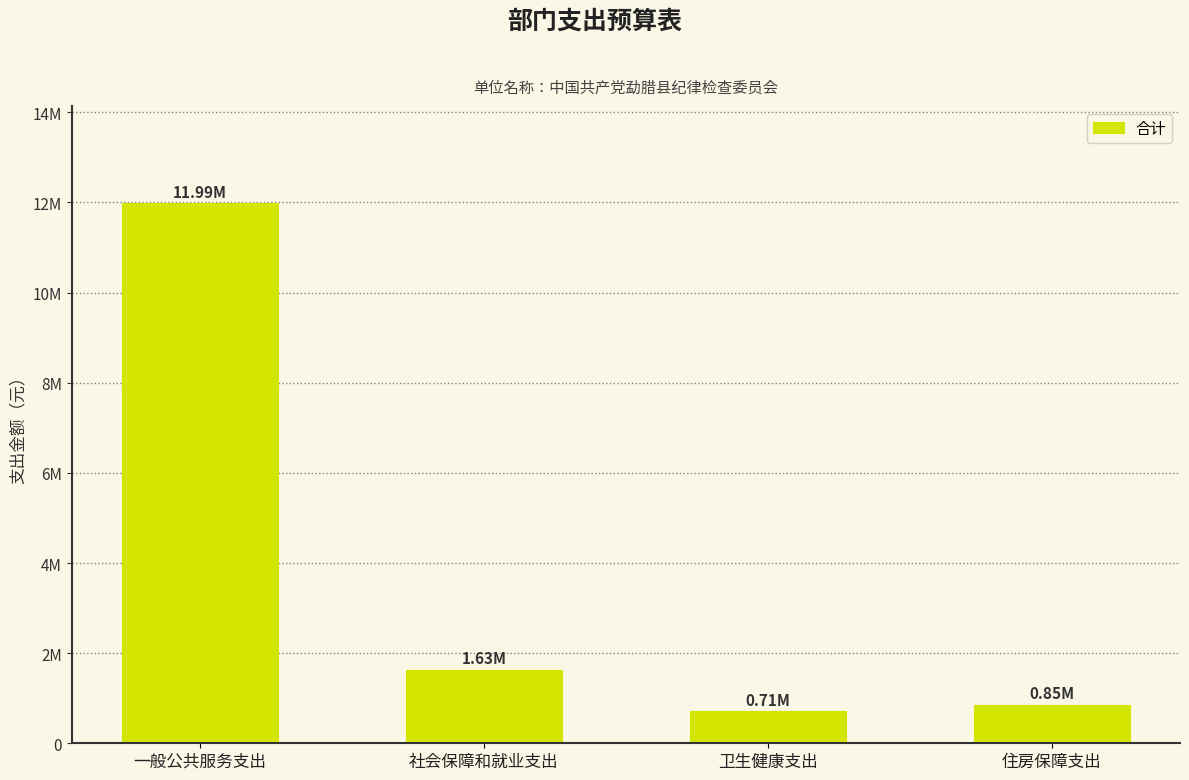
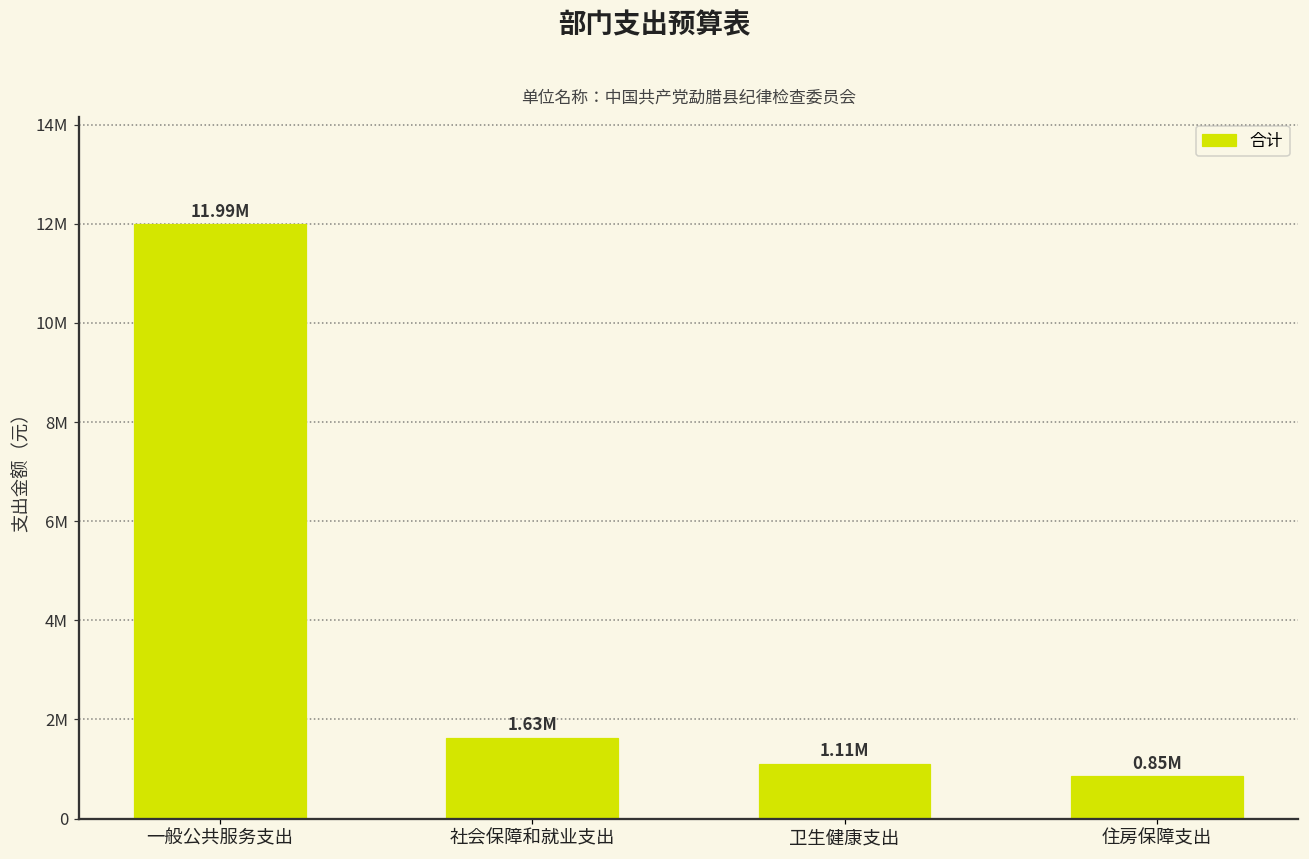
  {
    "一般公共服务支出": "11.99M",
    "社会保障和就业支出": "1.63M",
-   "卫生健康支出": "0.71M",
+   "卫生健康支出": "1.11M",
    "住房保障支出": "0.85M"
  }
